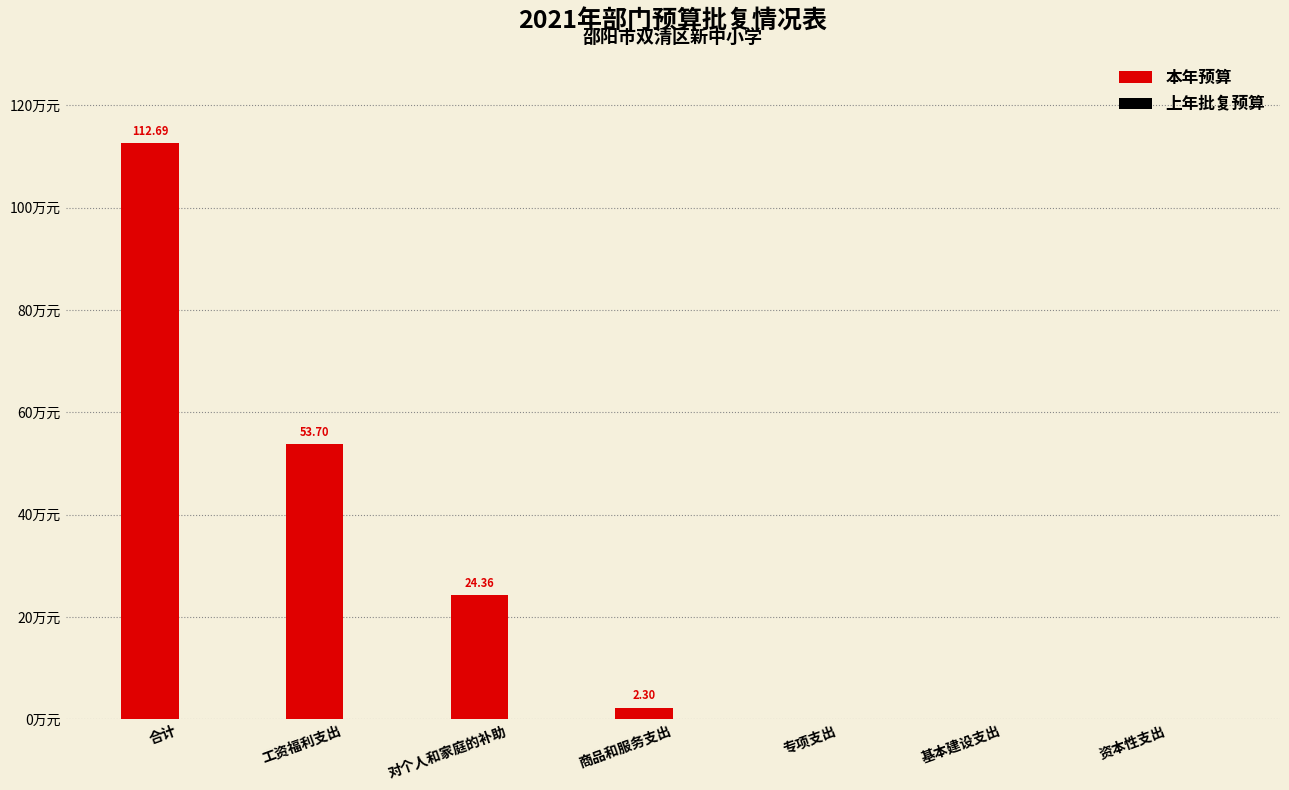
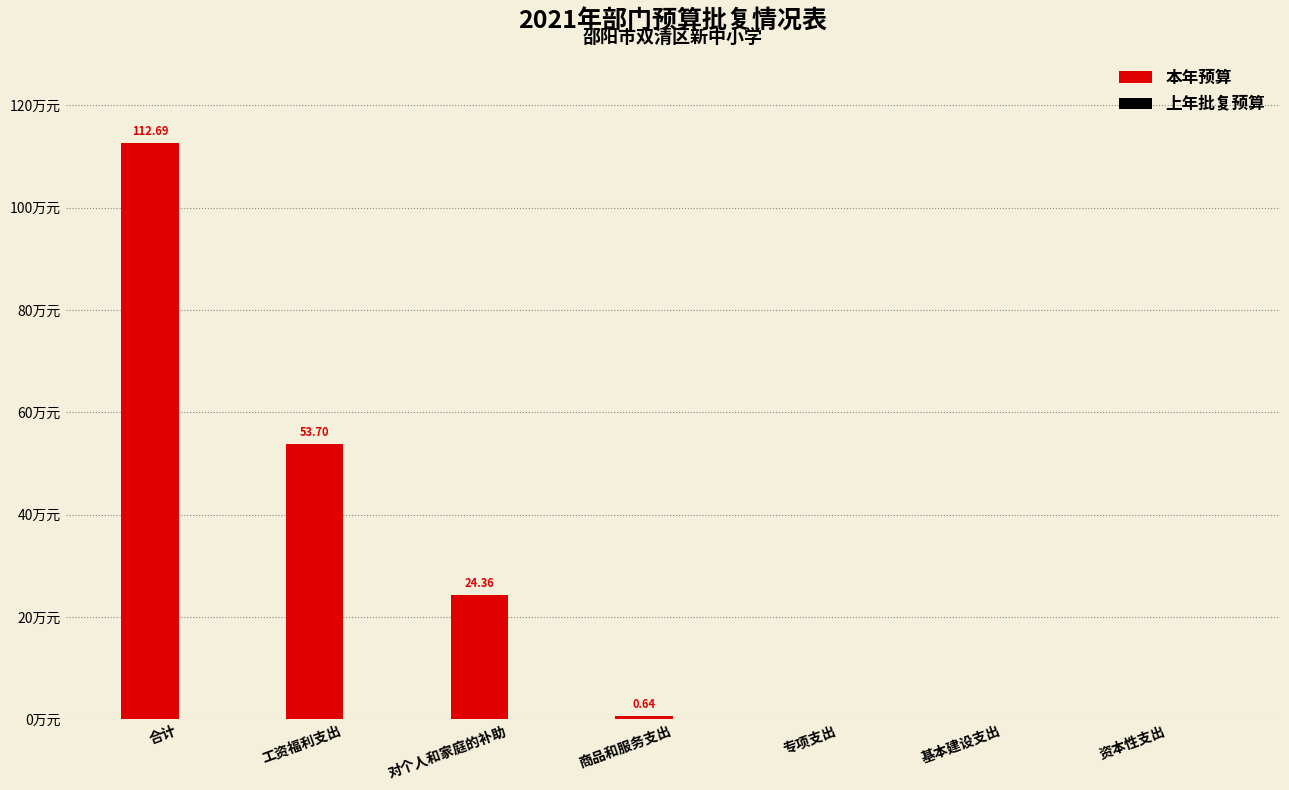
  {
    "本年预算": {
      "合计": "112.69",
      "工资福利支出": "53.70",
      "对个人和家庭的补助": "24.36",
-     "商品和服务支出": "2.30"
+     "商品和服务支出": "0.64"
    },
    "上年批复预算": {
      "合计": "0万元",
      "工资福利支出": "0万元",
      "对个人和家庭的补助": "0万元",
      "商品和服务支出": "0万元",
      "专项支出": "0万元",
      "基本建设支出": "0万元",
      "资本性支出": "0万元"
    }
  }
